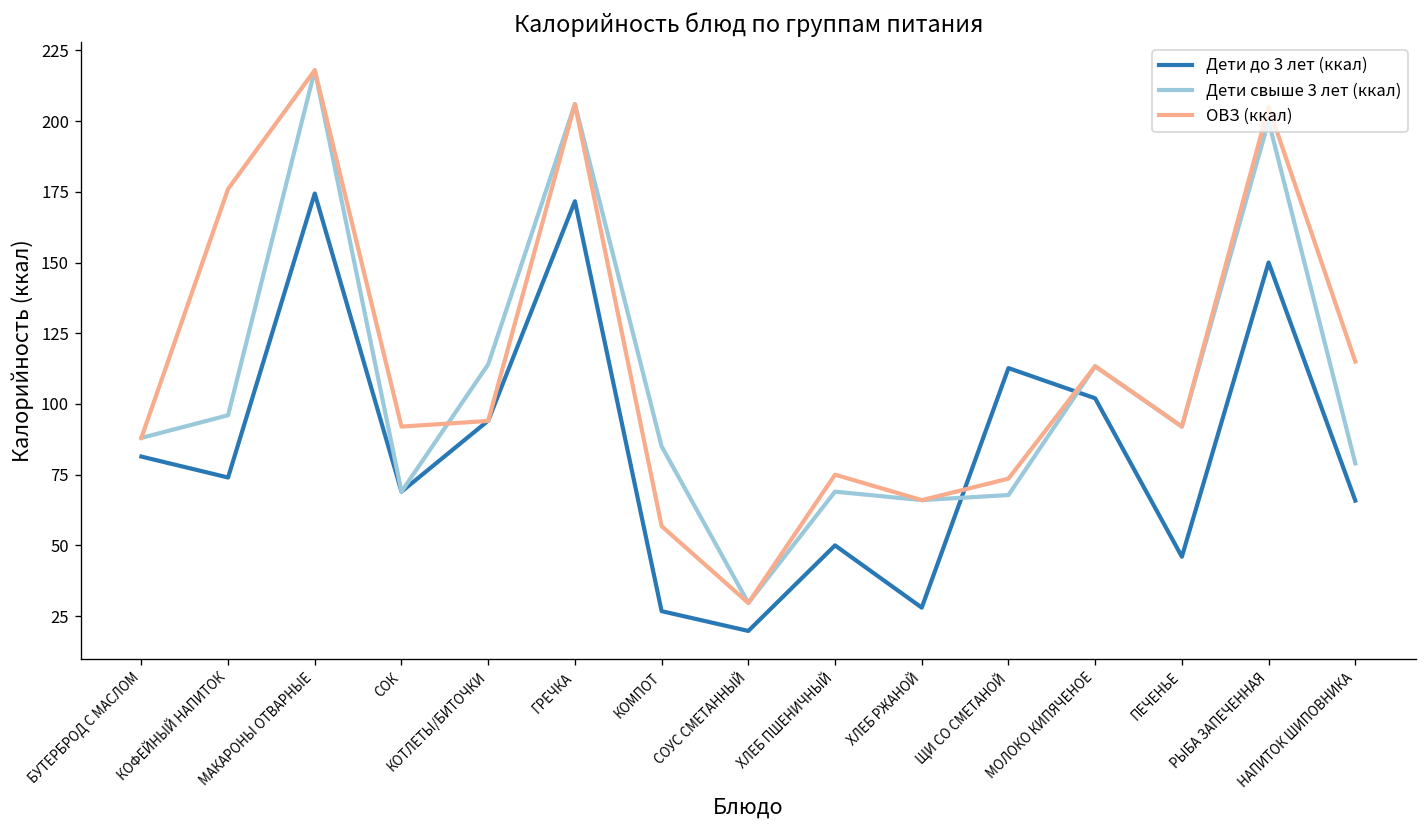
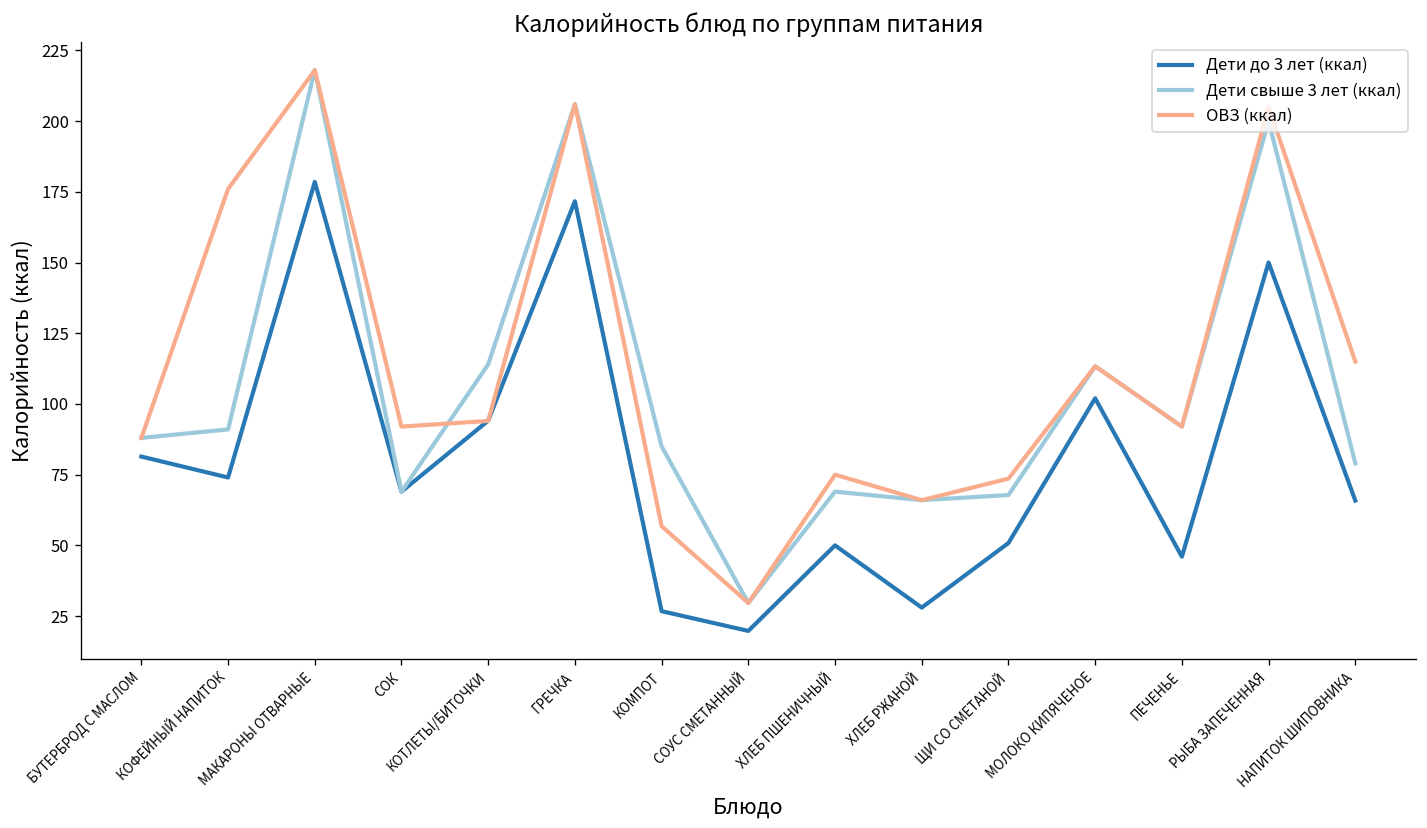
  {
    "Дети до 3 лет (ккал)": {
      "БУТЕРБРОД С МАСЛОМ": 81,
      "КОФЕЙНЫЙ НАПИТОК": 74,
-     "МАКАРОНЫ ОТВАРНЫЕ": 174,
+     "МАКАРОНЫ ОТВАРНЫЕ": 179,
      "ГРЕЧКА": 172,
      "КОМПОТ": 27,
      "СОУС СМЕТАННЫЙ": 20,
      "ХЛЕБ ПШЕНИЧНЫЙ": 50,
      "ХЛЕБ РЖАНОЙ": 28,
-     "ЩИ СО СМЕТАНОЙ": 113,
+     "ЩИ СО СМЕТАНОЙ": 51,
      "МОЛОКО КИПЯЧЕНОЕ": 102,
      "ПЕЧЕНЬЕ": 46,
      "РЫБА ЗАПЕЧЕННАЯ": 150,
      "НАПИТОК ШИПОВНИКА": 66
    },
    "Дети свыше 3 лет (ккал)": {
-     "КОФЕЙНЫЙ НАПИТОК": 96,
+     "КОФЕЙНЫЙ НАПИТОК": 91,
      "КОТЛЕТЫ/БИТОЧКИ": 114,
      "КОМПОТ": 85,
      "ХЛЕБ ПШЕНИЧНЫЙ": 69,
      "ЩИ СО СМЕТАНОЙ": 68,
      "НАПИТОК ШИПОВНИКА": 79
    },
    "ОВЗ (ккал)": {
      "КОФЕЙНЫЙ НАПИТОК": 176,
      "СОК": 92,
      "КОМПОТ": 57,
      "ХЛЕБ ПШЕНИЧНЫЙ": 75,
      "ЩИ СО СМЕТАНОЙ": 74,
      "НАПИТОК ШИПОВНИКА": 115
    }
  }
